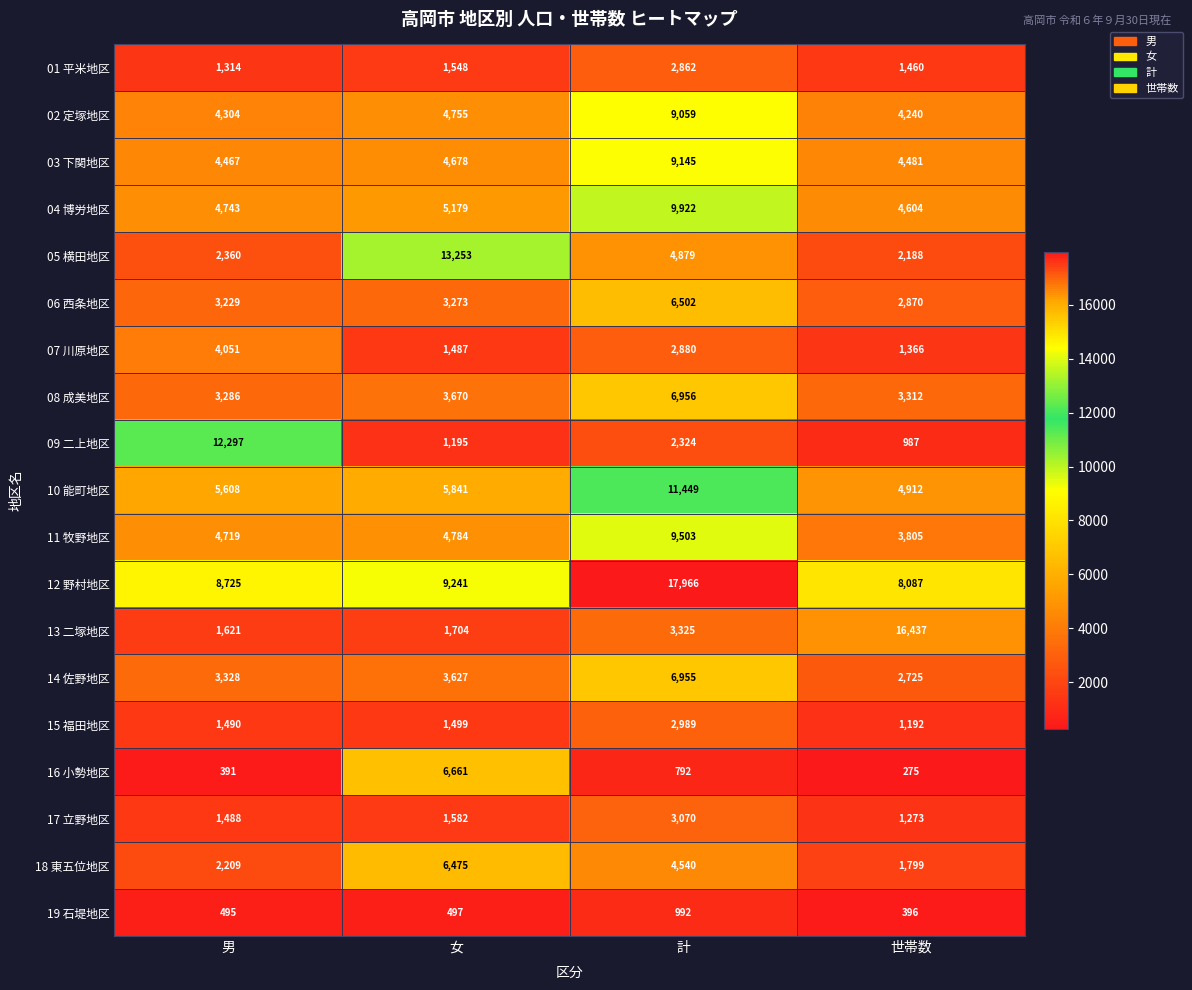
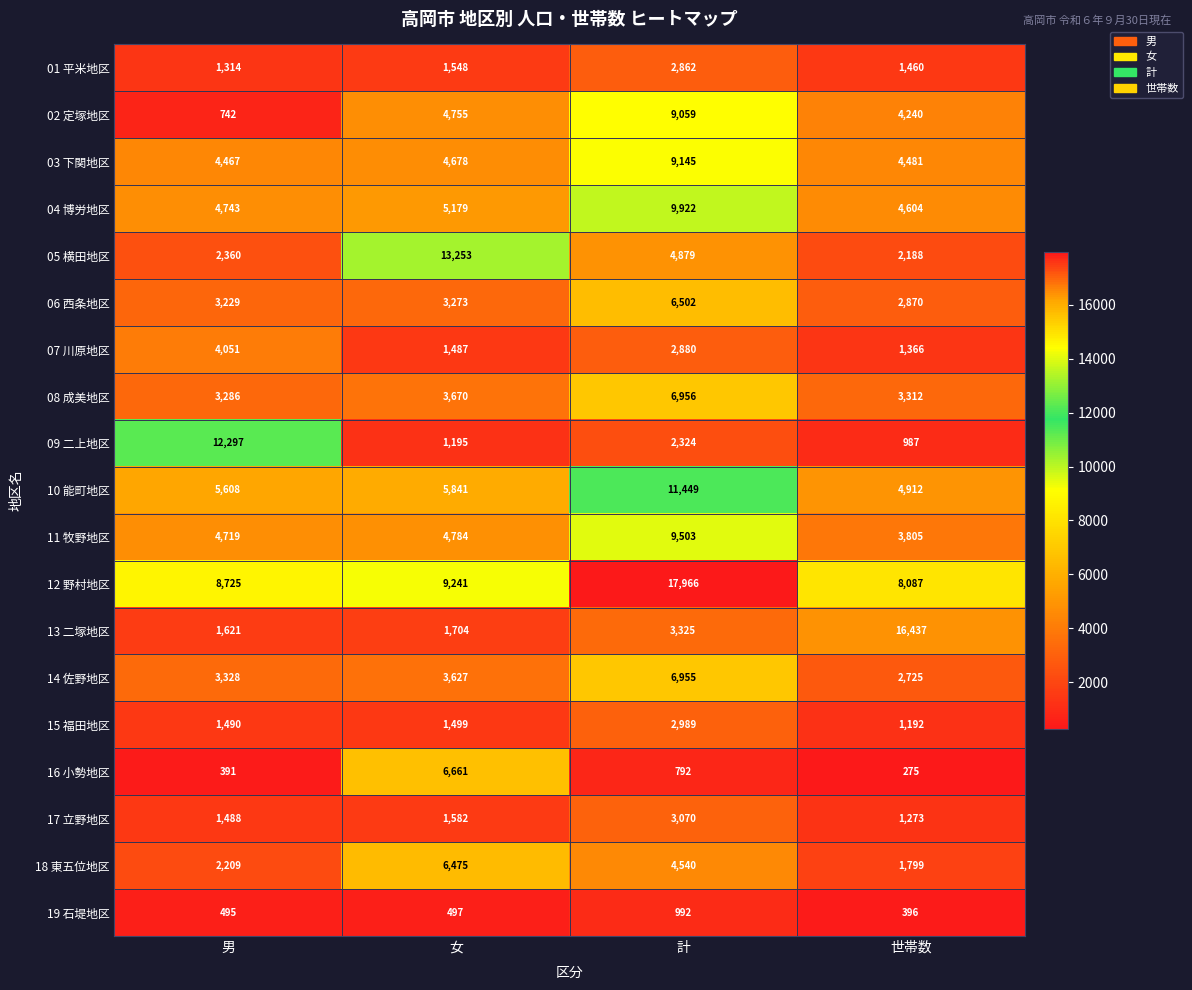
  {
    "01 平米地区": {
      "男": "1,314",
      "女": "1,548",
      "計": "2,862",
      "世帯数": "1,460"
    },
    "02 定塚地区": {
-     "男": "4,304",
+     "男": "742",
      "女": "4,755",
      "計": "9,059",
      "世帯数": "4,240"
    },
    "03 下関地区": {
      "男": "4,467",
      "女": "4,678",
      "計": "9,145",
      "世帯数": "4,481"
    },
    "04 博労地区": {
      "男": "4,743",
      "女": "5,179",
      "計": "9,922",
      "世帯数": "4,604"
    },
    "05 横田地区": {
      "男": "2,360",
      "女": "13,253",
      "計": "4,879",
      "世帯数": "2,188"
    },
    "06 西条地区": {
      "男": "3,229",
      "女": "3,273",
      "計": "6,502",
      "世帯数": "2,870"
    },
    "07 川原地区": {
      "男": "4,051",
      "女": "1,487",
      "計": "2,880",
      "世帯数": "1,366"
    },
    "08 成美地区": {
      "男": "3,286",
      "女": "3,670",
      "計": "6,956",
      "世帯数": "3,312"
    },
    "09 二上地区": {
      "男": "12,297",
      "女": "1,195",
      "計": "2,324",
      "世帯数": "987"
    },
    "10 能町地区": {
      "男": "5,608",
      "女": "5,841",
      "計": "11,449",
      "世帯数": "4,912"
    },
    "11 牧野地区": {
      "男": "4,719",
      "女": "4,784",
      "計": "9,503",
      "世帯数": "3,805"
    },
    "12 野村地区": {
      "男": "8,725",
      "女": "9,241",
      "計": "17,966",
      "世帯数": "8,087"
    },
    "13 二塚地区": {
      "男": "1,621",
      "女": "1,704",
      "計": "3,325",
      "世帯数": "16,437"
    },
    "14 佐野地区": {
      "男": "3,328",
      "女": "3,627",
      "計": "6,955",
      "世帯数": "2,725"
    },
    "15 福田地区": {
      "男": "1,490",
      "女": "1,499",
      "計": "2,989",
      "世帯数": "1,192"
    },
    "16 小勢地区": {
      "男": "391",
      "女": "6,661",
      "計": "792",
      "世帯数": "275"
    },
    "17 立野地区": {
      "男": "1,488",
      "女": "1,582",
      "計": "3,070",
      "世帯数": "1,273"
    },
    "18 東五位地区": {
      "男": "2,209",
      "女": "6,475",
      "計": "4,540",
      "世帯数": "1,799"
    },
    "19 石堤地区": {
      "男": "495",
      "女": "497",
      "計": "992",
      "世帯数": "396"
    }
  }
